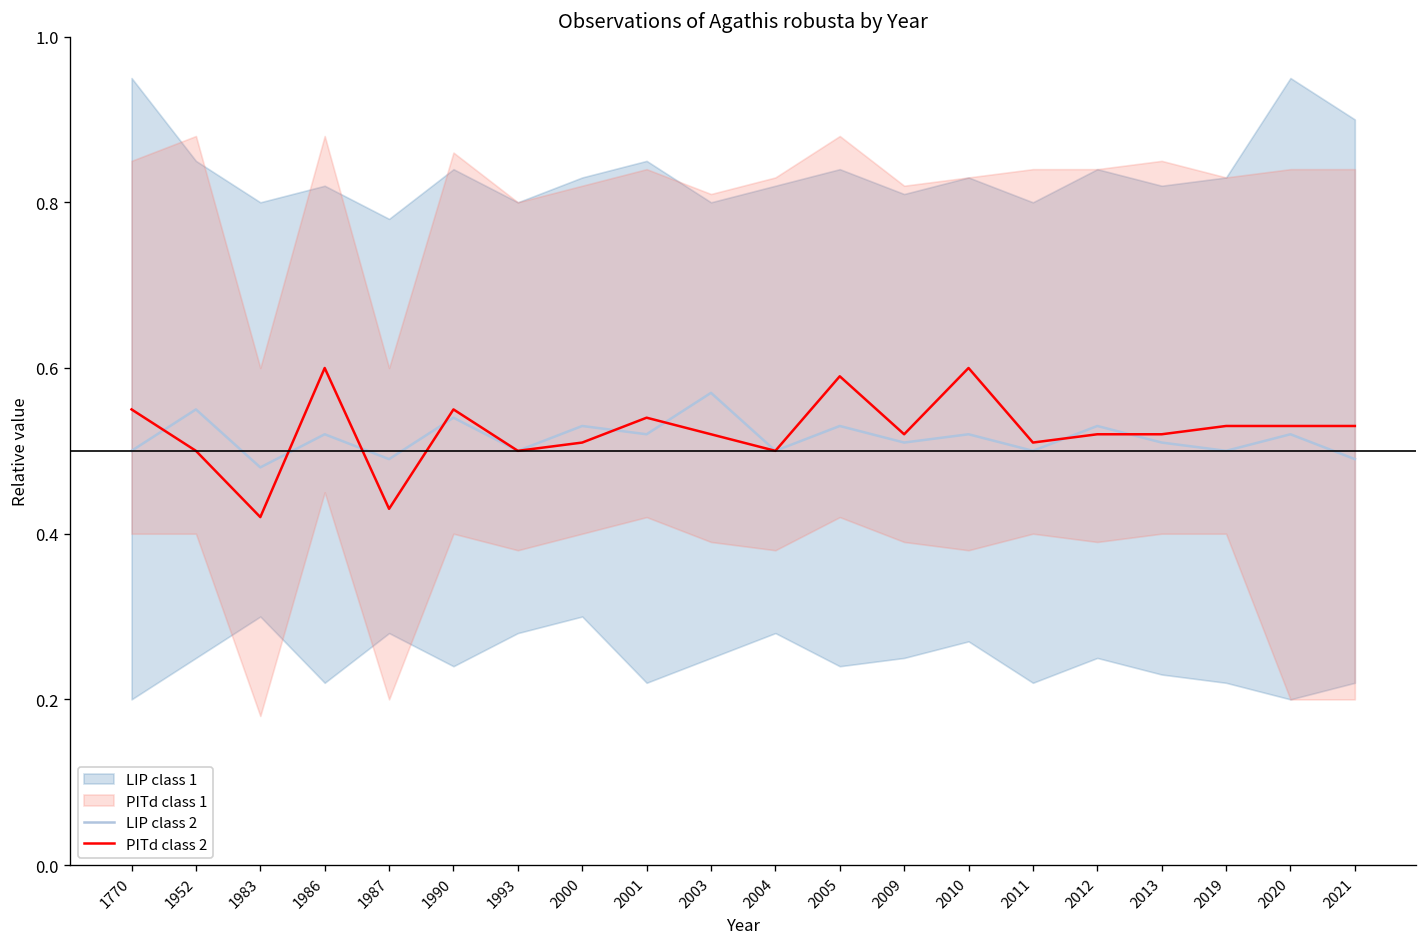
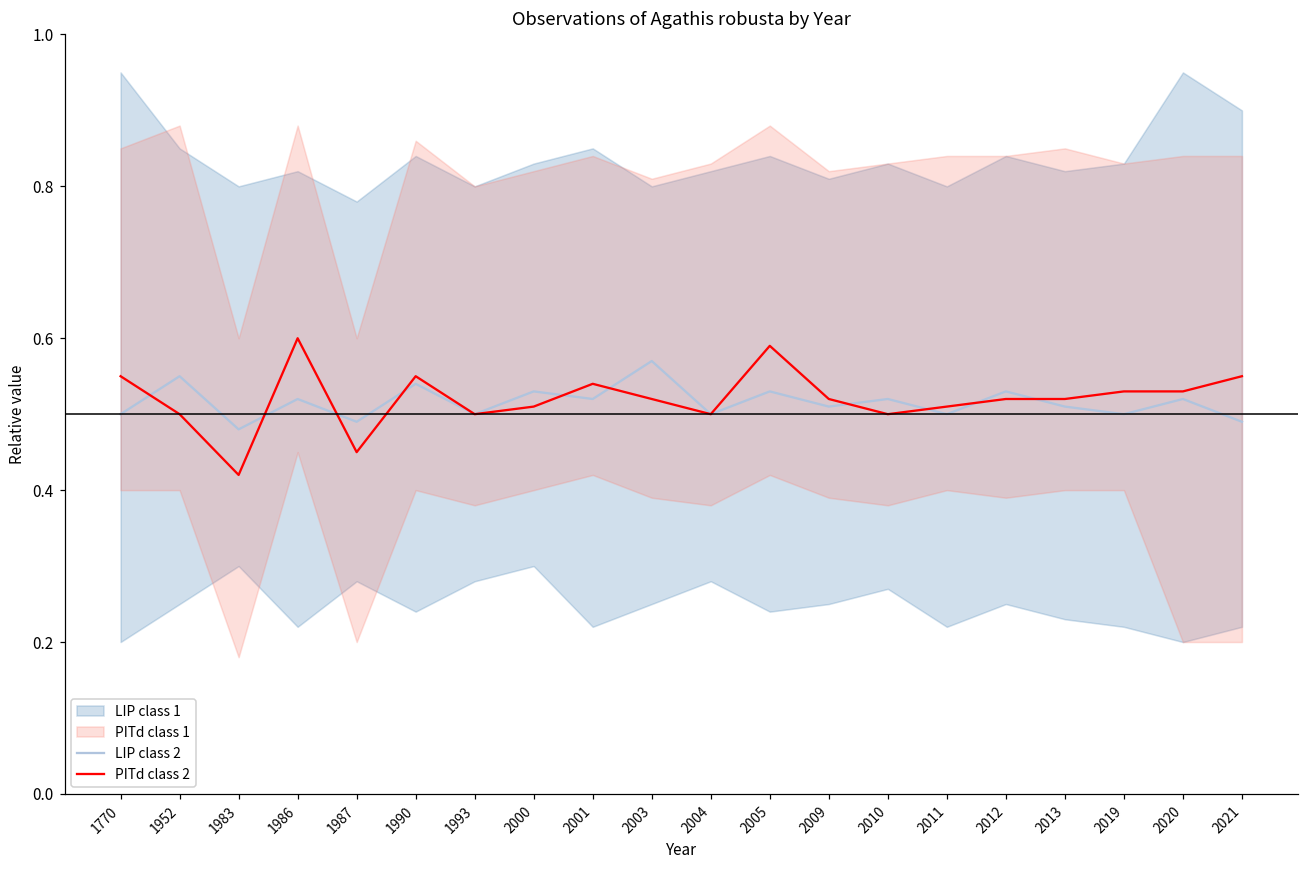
  {
    "LIP class 2": {
      "1770": 0.50,
      "1952": 0.55,
      "1983": 0.48,
      "1986": 0.52,
      "1987": 0.49,
      "1990": 0.54,
      "2000": 0.53,
      "2001": 0.52,
      "2003": 0.57,
      "2005": 0.53,
      "2009": 0.51,
      "2010": 0.52,
      "2011": 0.50,
      "2012": 0.53,
      "2013": 0.51,
      "2019": 0.50,
      "2020": 0.52,
      "2021": 0.49
    },
    "PITd class 2": {
      "1770": 0.55,
      "1952": 0.50,
      "1983": 0.42,
      "1986": 0.60,
-     "1987": 0.43,
+     "1987": 0.45,
      "1990": 0.55,
      "2000": 0.51,
      "2001": 0.54,
      "2003": 0.52,
      "2005": 0.59,
      "2009": 0.52,
-     "2010": 0.6,
+     "2010": 0.5,
      "2011": 0.51,
      "2012": 0.52,
      "2013": 0.52,
      "2019": 0.53,
      "2020": 0.53,
-     "2021": 0.53
+     "2021": 0.55
    }
  }
